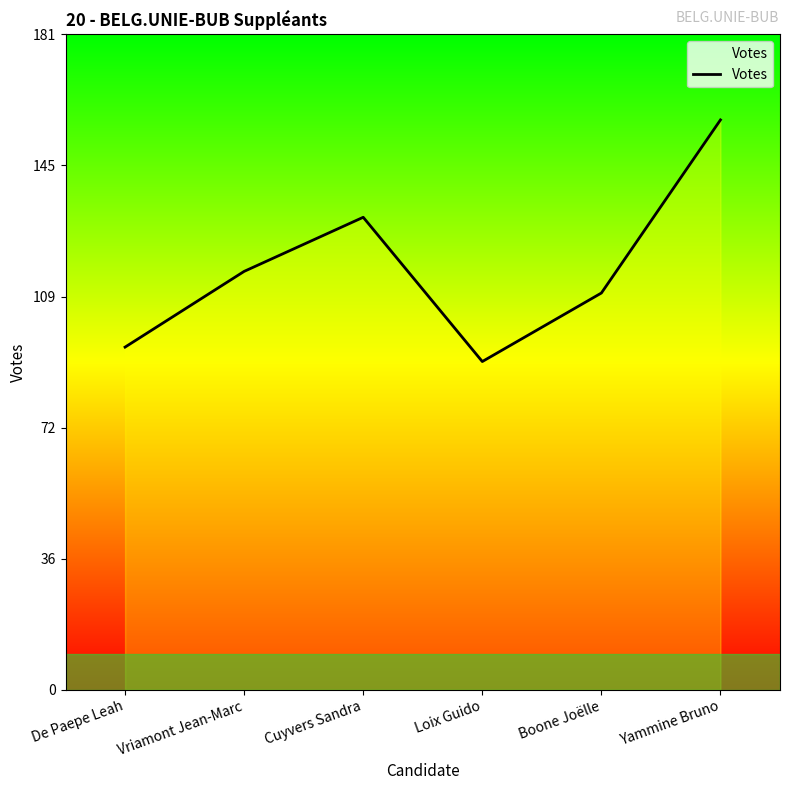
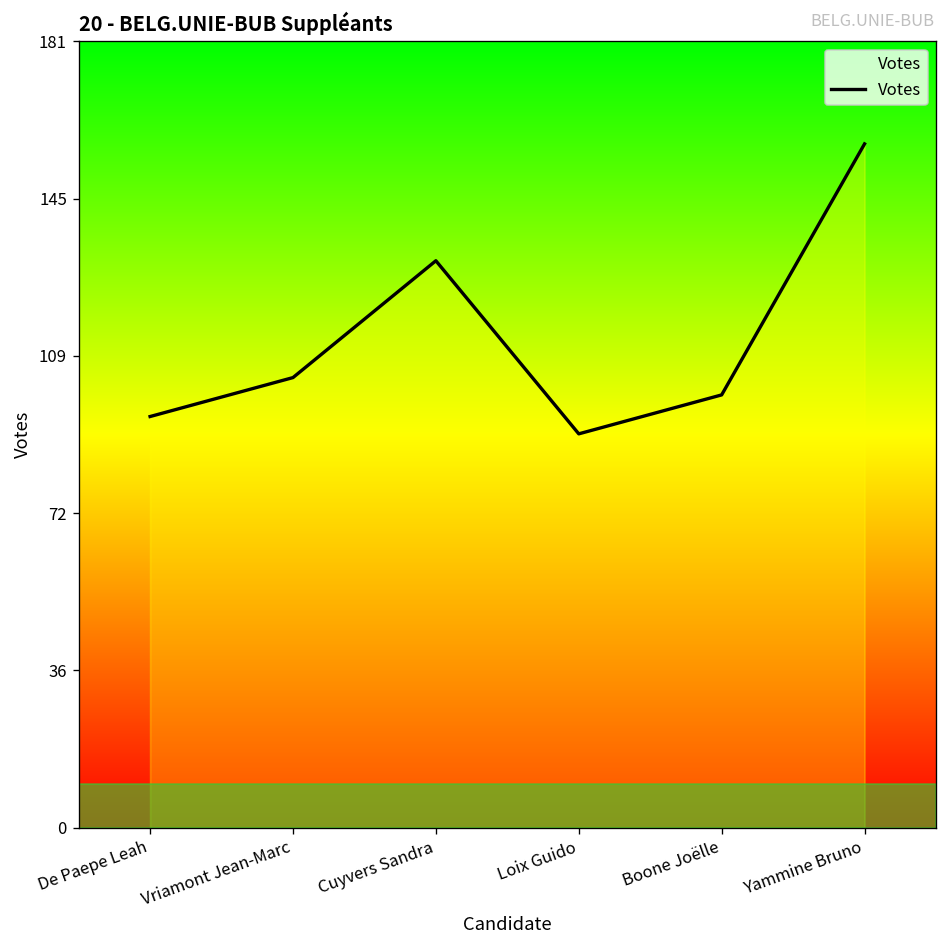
  {
    "De Paepe Leah": 95,
-   "Vriamont Jean-Marc": 116,
+   "Vriamont Jean-Marc": 104,
    "Cuyvers Sandra": 131,
    "Loix Guido": 91,
-   "Boone Joëlle": 110,
+   "Boone Joëlle": 100,
    "Yammine Bruno": 158
  }
